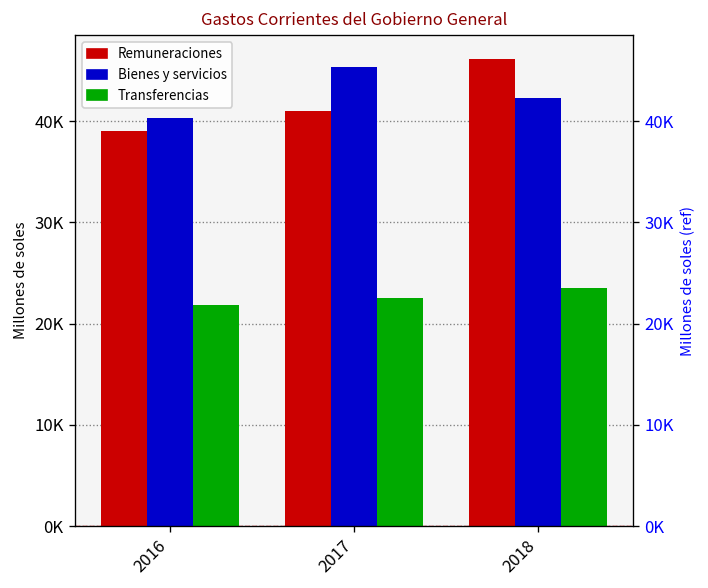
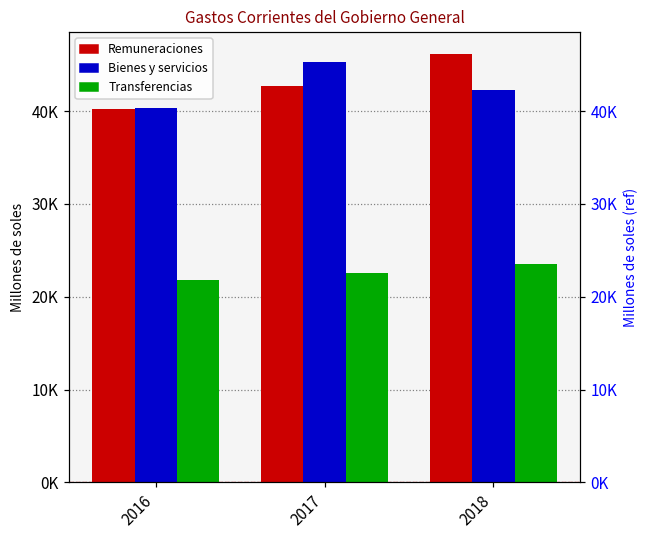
  {
    "Remuneraciones": {
-     "2016": 39000,
-     "2017": 41000,
+     "2016": 40000,
+     "2017": 43000,
      "2018": 46000
    },
    "Bienes y servicios": {
      "2016": 40000,
      "2017": 45000,
      "2018": 42000
    },
    "Transferencias": {
      "2016": 22000,
      "2017": 23000,
      "2018": 24000
    }
  }
